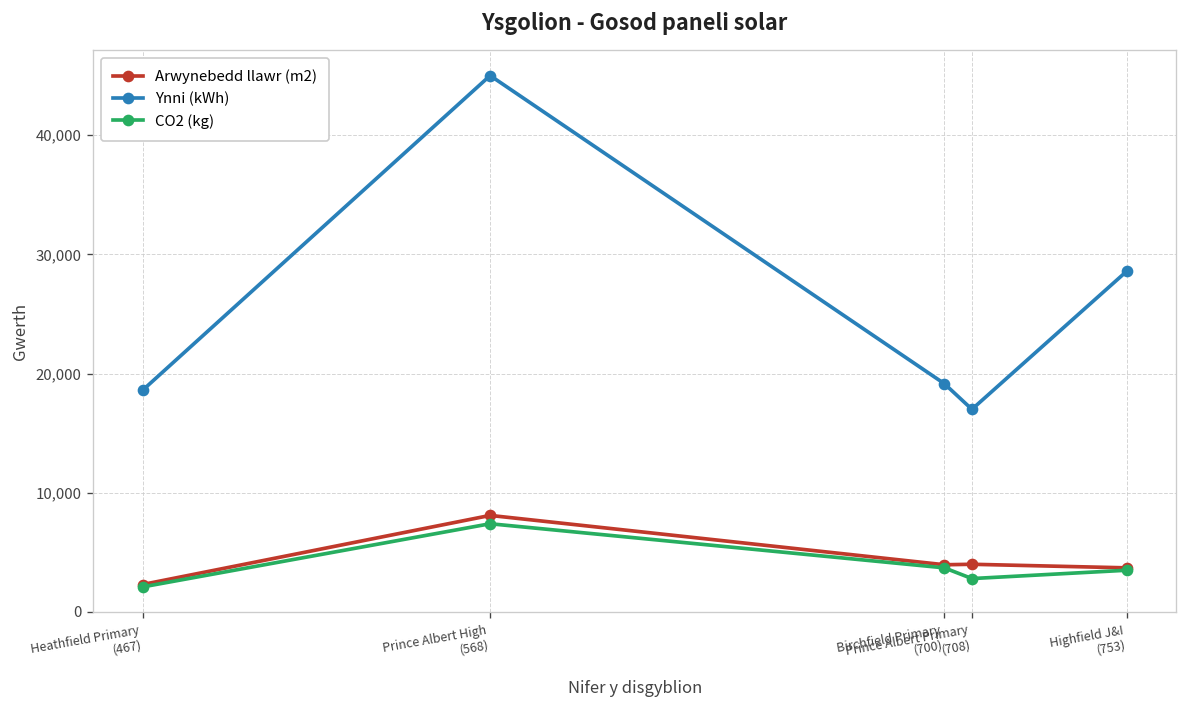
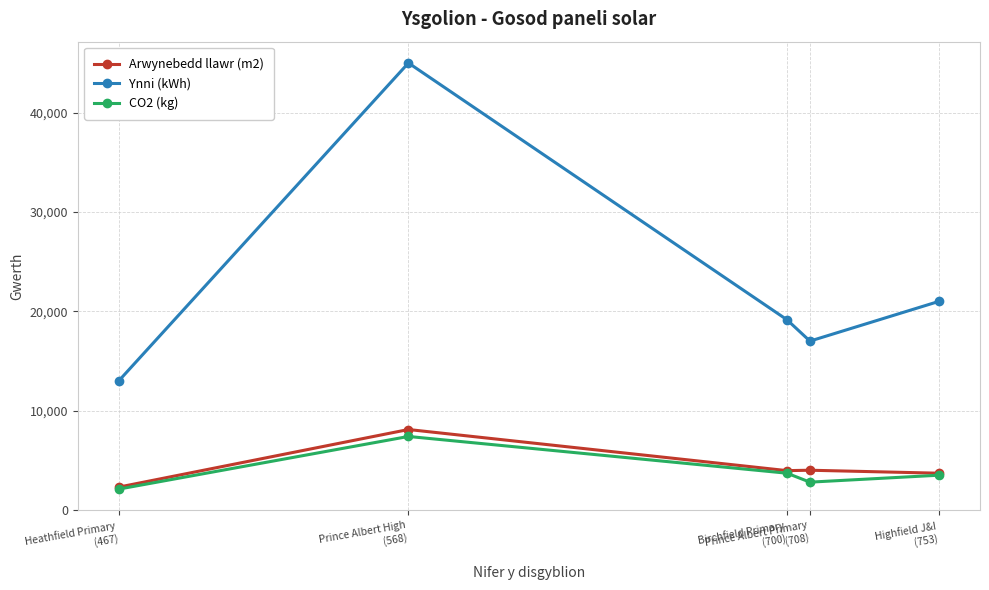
  {
    "Arwynebedd llawr (m2)": {
      "Prince Albert High (568)": "8,000",
      "Birchfield Primary (700)": "4,000",
      "Prince Albert Primary (708)": "4,000"
    },
    "Ynni (kWh)": {
-     "Heathfield Primary (467)": "19,000",
+     "Heathfield Primary (467)": "13,000",
      "Prince Albert High (568)": "45,000",
      "Birchfield Primary (700)": "19,000",
      "Prince Albert Primary (708)": "17,000",
-     "Highfield J&I (753)": "29,000"
+     "Highfield J&I (753)": "21,000"
    },
    "CO2 (kg)": {
      "Prince Albert High (568)": "7,000",
      "Birchfield Primary (700)": "4,000",
      "Prince Albert Primary (708)": "3,000"
    }
  }
